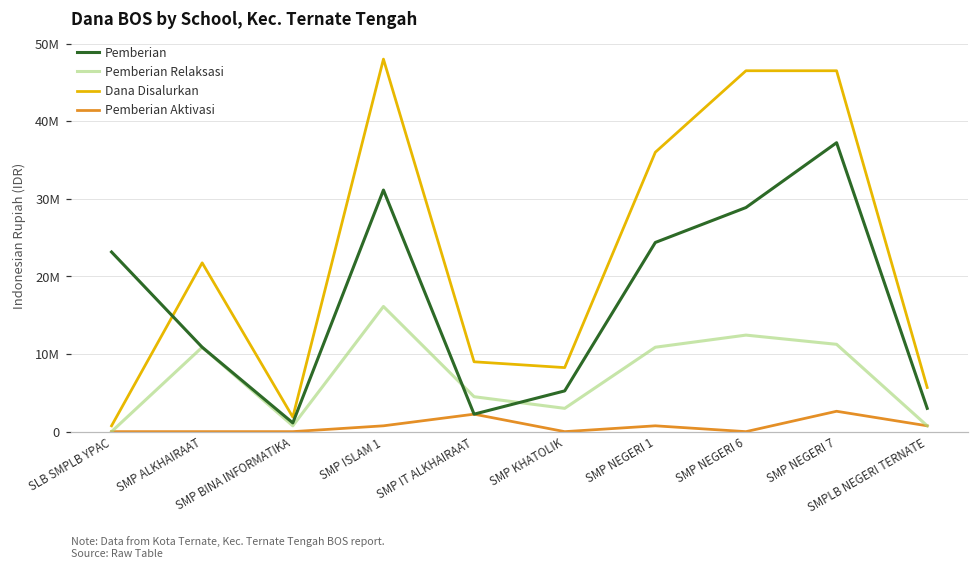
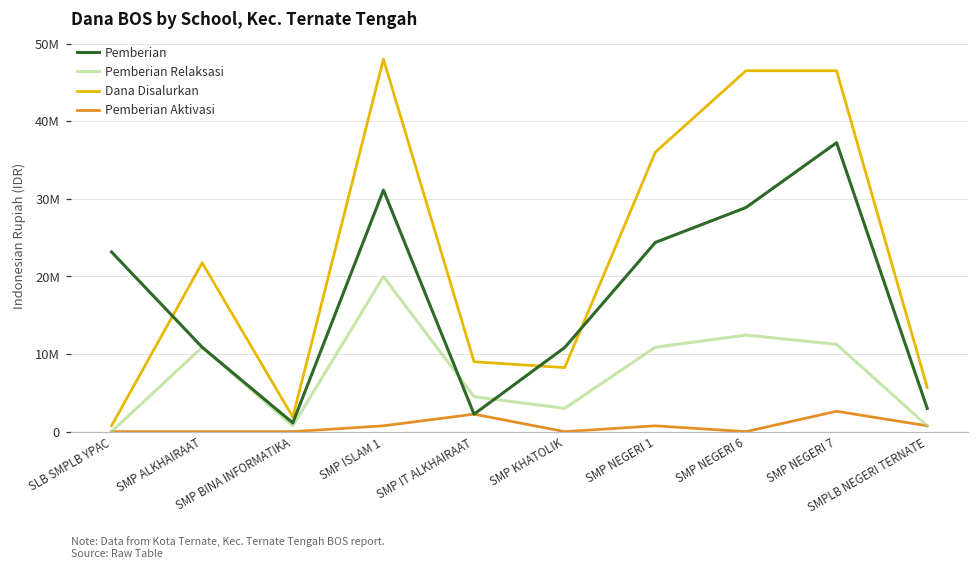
  {
    "Pemberian": {
      "SLB SMPLB YPAC": 23000000,
      "SMP BINA INFORMATIKA": 1000000,
      "SMP ISLAM 1": 31000000,
-     "SMP KHATOLIK": 5000000,
+     "SMP KHATOLIK": 11000000,
      "SMP NEGERI 1": 24000000,
      "SMP NEGERI 6": 29000000,
      "SMP NEGERI 7": 37000000,
      "SMPLB NEGERI TERNATE": 3000000
    },
    "Pemberian Relaksasi": {
      "SMP BINA INFORMATIKA": 1000000,
-     "SMP ISLAM 1": 16000000,
+     "SMP ISLAM 1": 20000000,
      "SMP IT ALKHAIRAAT": 5000000,
      "SMP KHATOLIK": 3000000,
      "SMP NEGERI 1": 11000000,
      "SMP NEGERI 6": 12000000,
      "SMP NEGERI 7": 11000000
    },
    "Dana Disalurkan": {
      "SLB SMPLB YPAC": 1000000,
      "SMP ALKHAIRAAT": 22000000,
      "SMP BINA INFORMATIKA": 2000000,
      "SMP ISLAM 1": 48000000,
      "SMP IT ALKHAIRAAT": 9000000,
      "SMP KHATOLIK": 8000000,
      "SMP NEGERI 1": 36000000,
      "SMP NEGERI 6": 47000000,
      "SMP NEGERI 7": 47000000,
      "SMPLB NEGERI TERNATE": 6000000
    },
    "Pemberian Aktivasi": {
      "SMP ALKHAIRAAT": 0,
      "SMP BINA INFORMATIKA": 0,
      "SMP ISLAM 1": 1000000,
      "SMP KHATOLIK": 0,
      "SMP NEGERI 1": 1000000,
      "SMP NEGERI 6": 0,
      "SMP NEGERI 7": 3000000
    }
  }
